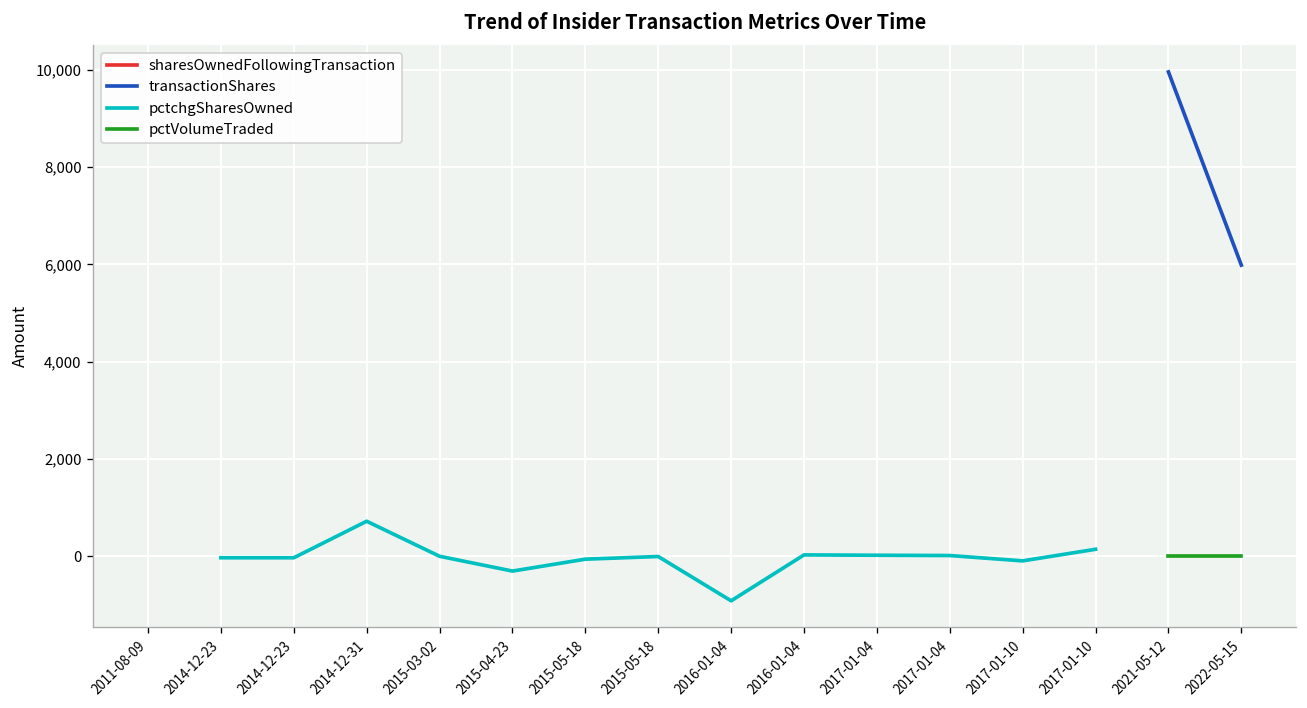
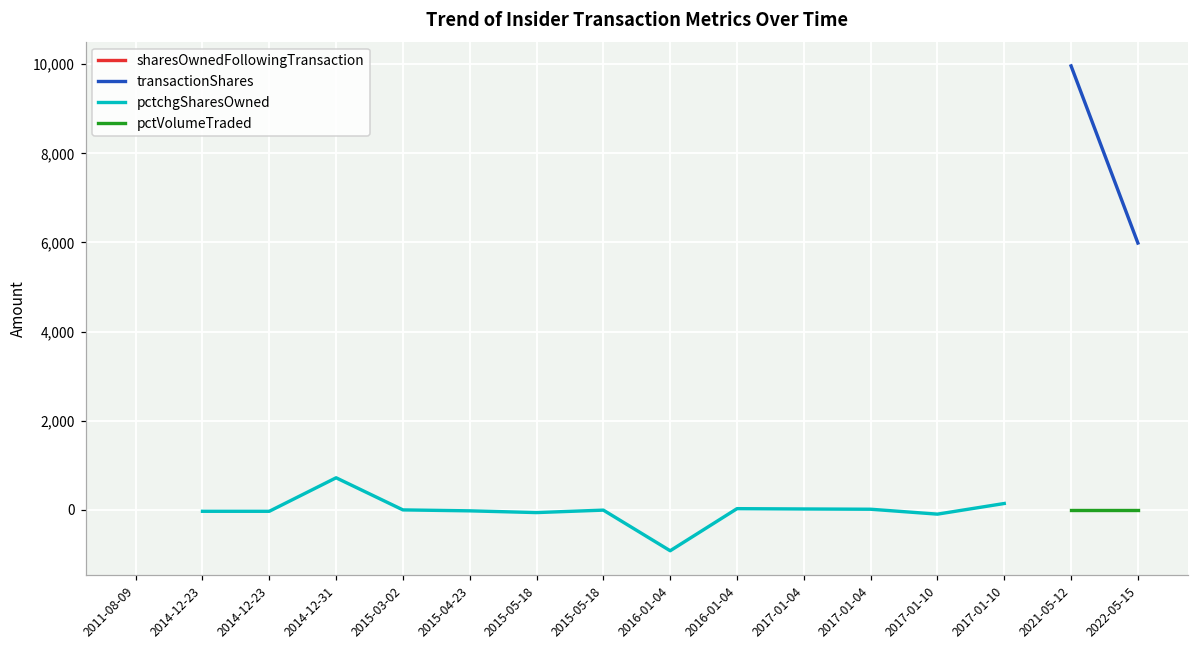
  {
    "sharesOwnedFollowingTransaction": {
      "2017-01-10": "0"
    },
    "transactionShares": {
      "2022-05-15": "6,000"
    },
    "pctchgSharesOwned": {
      "2014-12-31": "700",
      "2015-03-02": "0",
-     "2015-04-23": "-300"
+     "2015-04-23": "0"
    },
    "pctVolumeTraded": {
      "2011-08-09": "1,600",
      "2021-05-12": "0"
    }
  }
